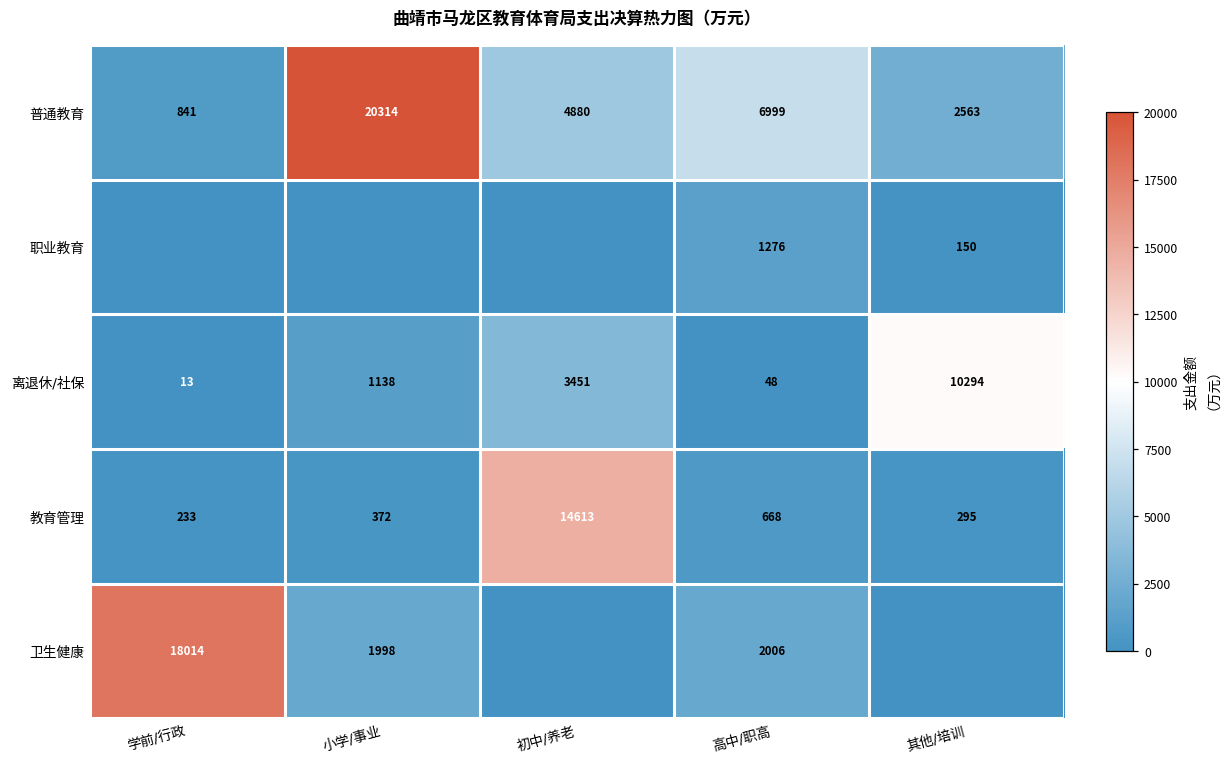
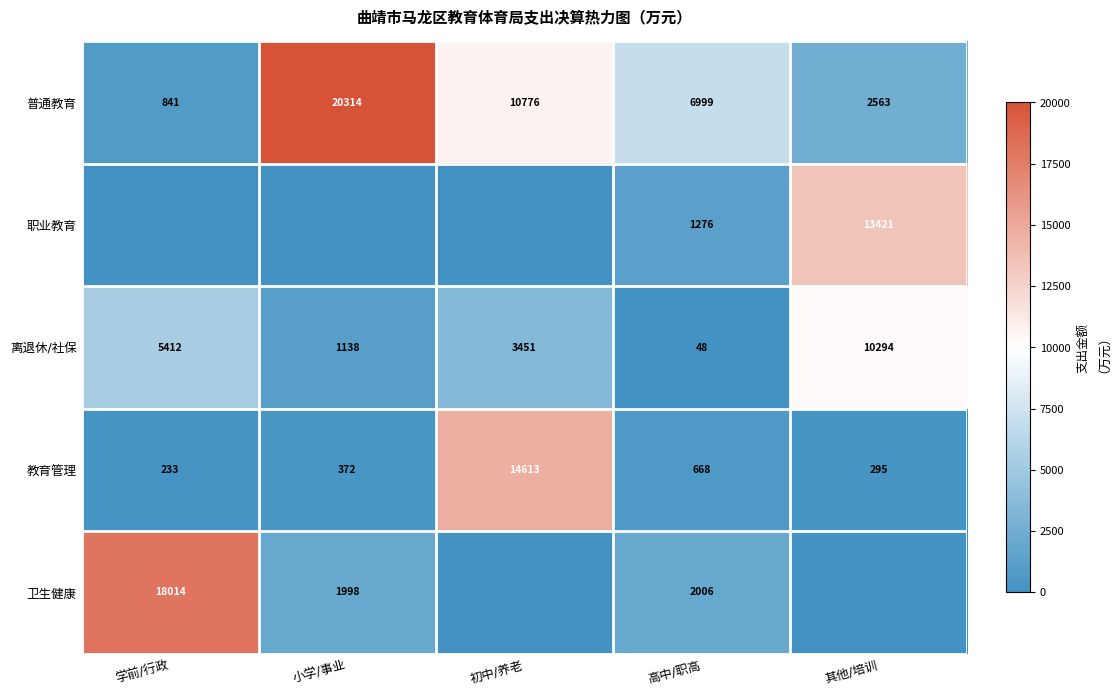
  {
    "普通教育": {
      "学前/行政": 841,
      "小学/事业": 20314,
-     "初中/养老": 4880,
+     "初中/养老": 10776,
      "高中/职高": 6999,
      "其他/培训": 2563
    },
    "职业教育": {
      "高中/职高": 1276,
-     "其他/培训": 150
+     "其他/培训": 13421
    },
    "离退休/社保": {
-     "学前/行政": 13,
+     "学前/行政": 5412,
      "小学/事业": 1138,
      "初中/养老": 3451,
      "高中/职高": 48,
      "其他/培训": 10294
    },
    "教育管理": {
      "学前/行政": 233,
      "小学/事业": 372,
      "初中/养老": 14613,
      "高中/职高": 668,
      "其他/培训": 295
    },
    "卫生健康": {
      "学前/行政": 18014,
      "小学/事业": 1998,
      "高中/职高": 2006
    }
  }
